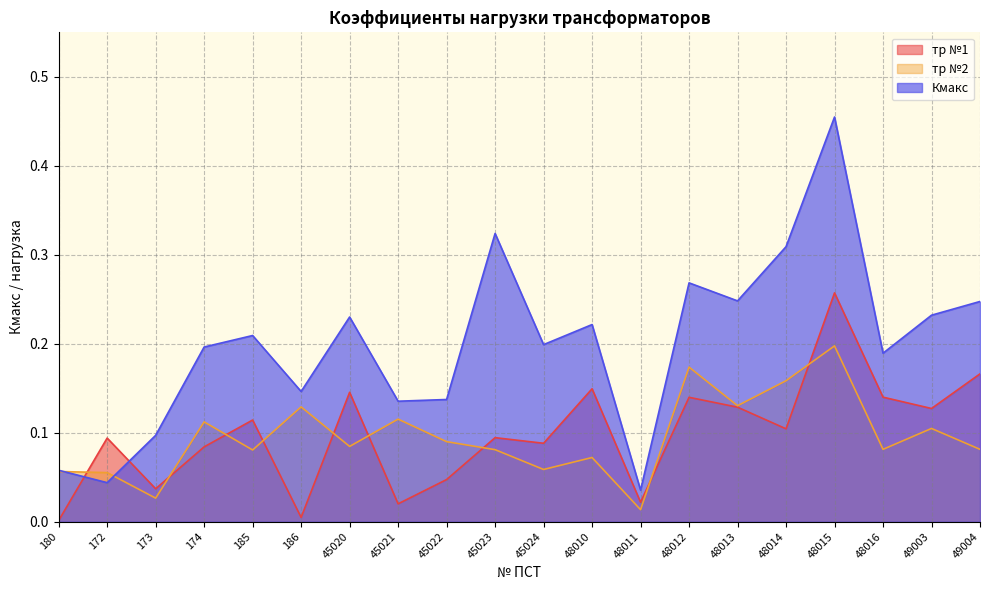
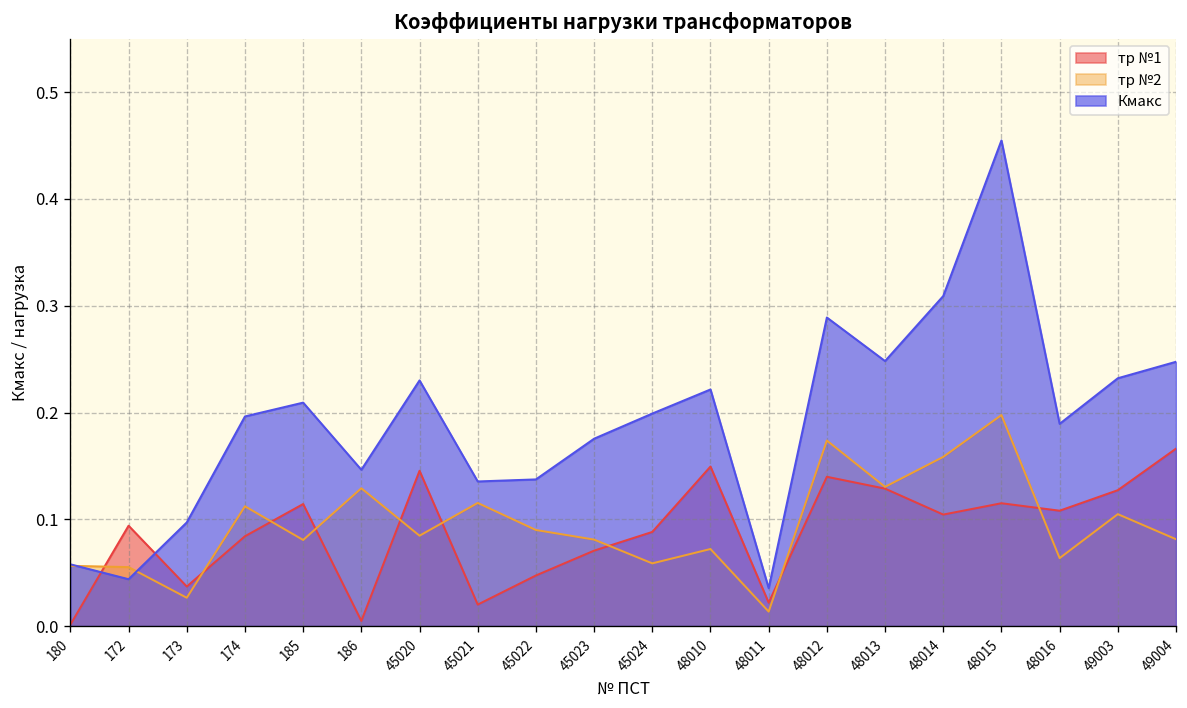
  {
    "тр №1": {
      "180": 0.00,
      "172": 0.09,
      "173": 0.04,
      "174": 0.08,
      "185": 0.11,
      "186": 0.00,
      "45020": 0.15,
      "45021": 0.02,
      "45022": 0.05,
-     "45023": 0.09,
+     "45023": 0.07,
      "45024": 0.09,
      "48010": 0.15,
      "48011": 0.02,
      "48012": 0.14,
      "48014": 0.10,
-     "48015": 0.26,
-     "48016": 0.14,
+     "48015": 0.12,
+     "48016": 0.11,
      "49003": 0.13,
      "49004": 0.17
    },
    "тр №2": {
      "172": 0.06,
      "173": 0.03,
      "174": 0.11,
      "185": 0.08,
      "186": 0.13,
      "45020": 0.08,
      "45021": 0.12,
      "45022": 0.09,
      "45023": 0.08,
      "45024": 0.06,
      "48010": 0.07,
      "48011": 0.01,
      "48012": 0.17,
      "48014": 0.16,
      "48015": 0.20,
-     "48016": 0.08,
+     "48016": 0.06,
      "49003": 0.10,
      "49004": 0.08
    },
    "Кмакс": {
      "172": 0.04,
      "173": 0.10,
      "174": 0.20,
      "185": 0.21,
      "186": 0.15,
      "45020": 0.23,
      "45021": 0.14,
      "45022": 0.14,
-     "45023": 0.32,
+     "45023": 0.18,
      "45024": 0.20,
      "48010": 0.22,
      "48011": 0.04,
-     "48012": 0.27,
+     "48012": 0.29,
      "48013": 0.25,
      "48014": 0.31,
      "48015": 0.45,
      "48016": 0.19,
      "49003": 0.23,
      "49004": 0.25
    }
  }
